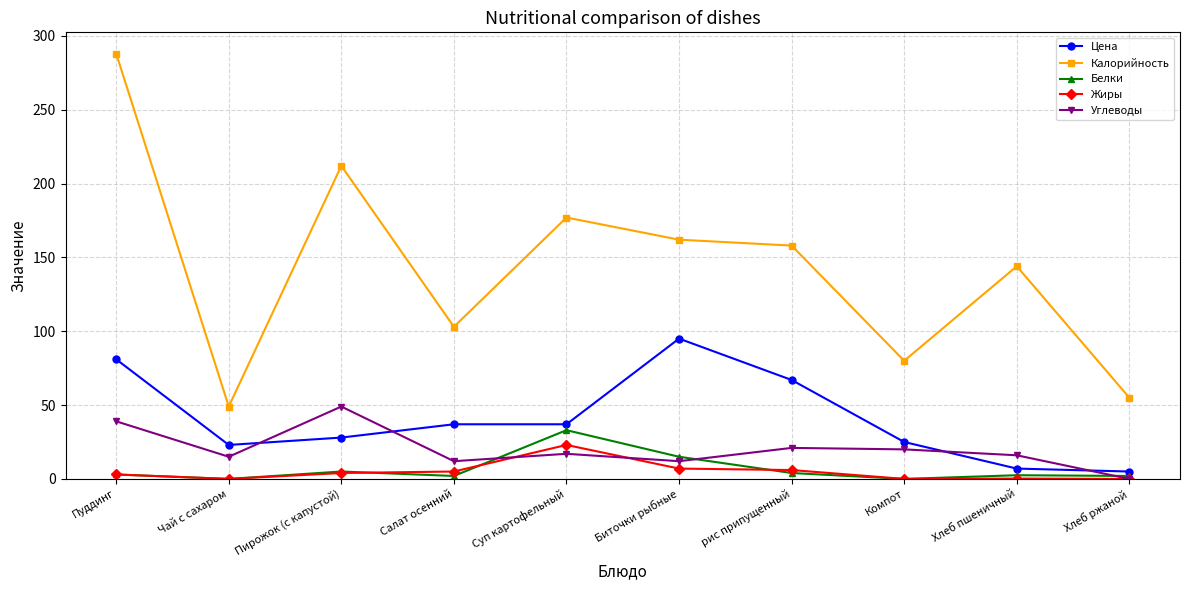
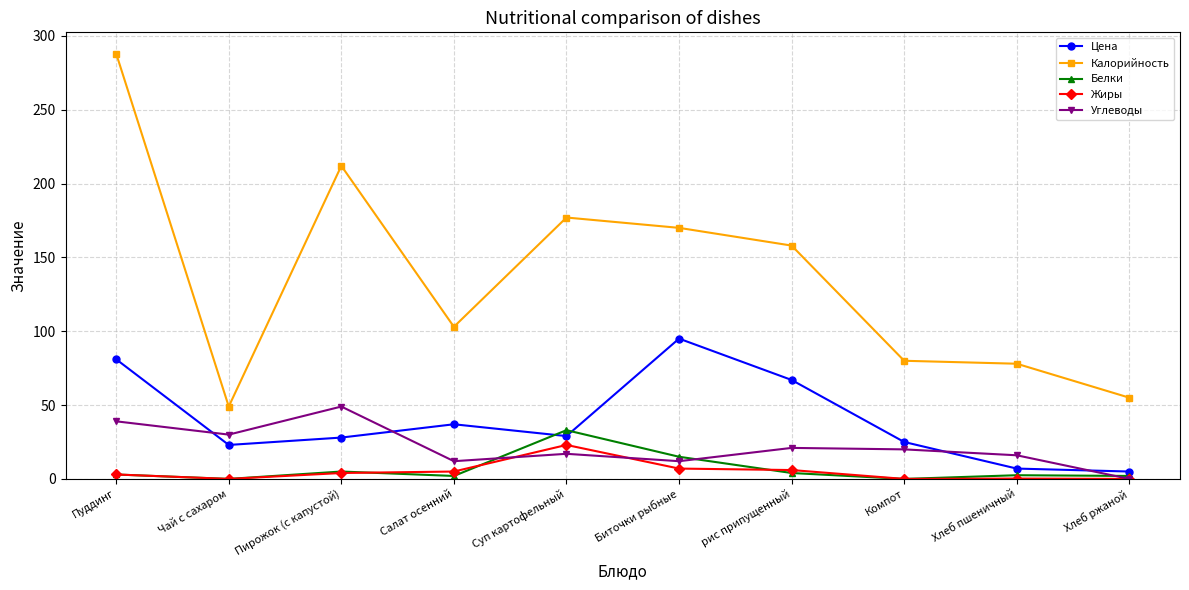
  {
    "Цена": {
      "Пуддинг": 81,
      "Чай с сахаром": 23,
      "Пирожок (с капустой)": 28,
      "Салат осенний": 37,
-     "Суп картофельный": 37,
+     "Суп картофельный": 29,
      "Биточки рыбные": 95,
      "рис припущенный": 67,
      "Компот": 25,
      "Хлеб пшеничный": 7,
      "Хлеб ржаной": 5
    },
    "Калорийность": {
      "Пуддинг": 288,
      "Чай с сахаром": 49,
      "Пирожок (с капустой)": 212,
      "Салат осенний": 103,
      "Суп картофельный": 177,
-     "Биточки рыбные": 162,
+     "Биточки рыбные": 170,
      "рис припущенный": 158,
      "Компот": 80,
-     "Хлеб пшеничный": 144,
+     "Хлеб пшеничный": 78,
      "Хлеб ржаной": 55
    },
    "Белки": {
      "Салат осенний": 2,
      "Суп картофельный": 33,
      "Биточки рыбные": 15,
      "рис припущенный": 4,
      "Хлеб пшеничный": 3,
      "Хлеб ржаной": 2
    },
    "Жиры": {
      "Салат осенний": 5,
      "Суп картофельный": 23,
      "Биточки рыбные": 7,
      "рис припущенный": 6,
      "Хлеб пшеничный": 0
    },
    "Углеводы": {
      "Пуддинг": 39,
-     "Чай с сахаром": 15,
+     "Чай с сахаром": 30,
      "Пирожок (с капустой)": 49,
      "Салат осенний": 12,
      "Суп картофельный": 17,
      "Биточки рыбные": 12,
      "рис припущенный": 21,
      "Компот": 20,
      "Хлеб пшеничный": 16
    }
  }
